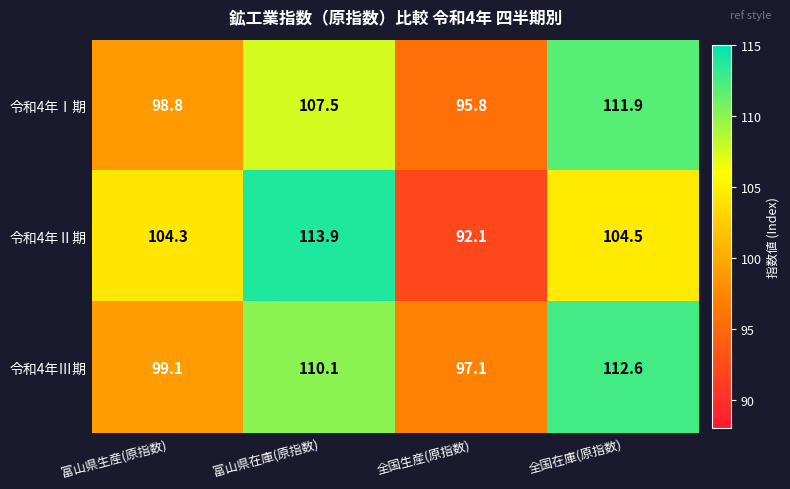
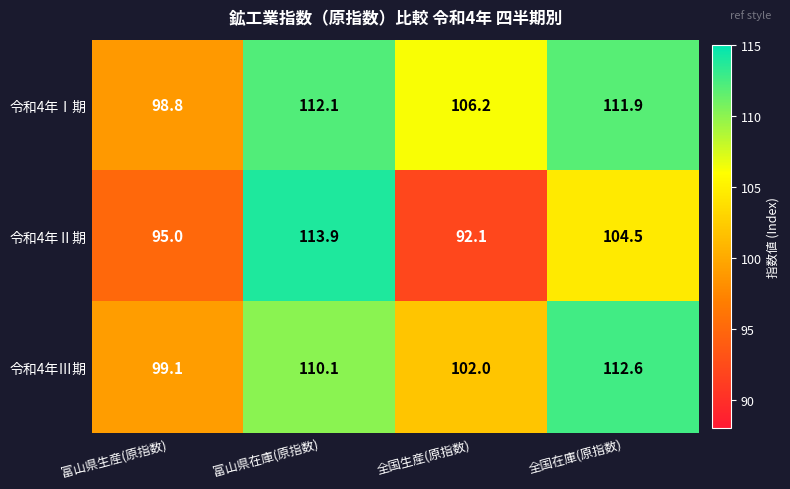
  {
    "令和4年Ⅰ期": {
      "富山県生産(原指数)": 98.8,
-     "富山県在庫(原指数)": 107.5,
-     "全国生産(原指数)": 95.8,
+     "富山県在庫(原指数)": 112.1,
+     "全国生産(原指数)": 106.2,
      "全国在庫(原指数)": 111.9
    },
    "令和4年Ⅱ期": {
-     "富山県生産(原指数)": 104.3,
+     "富山県生産(原指数)": 95.0,
      "富山県在庫(原指数)": 113.9,
      "全国生産(原指数)": 92.1,
      "全国在庫(原指数)": 104.5
    },
    "令和4年Ⅲ期": {
      "富山県生産(原指数)": 99.1,
      "富山県在庫(原指数)": 110.1,
-     "全国生産(原指数)": 97.1,
+     "全国生産(原指数)": 102.0,
      "全国在庫(原指数)": 112.6
    }
  }
